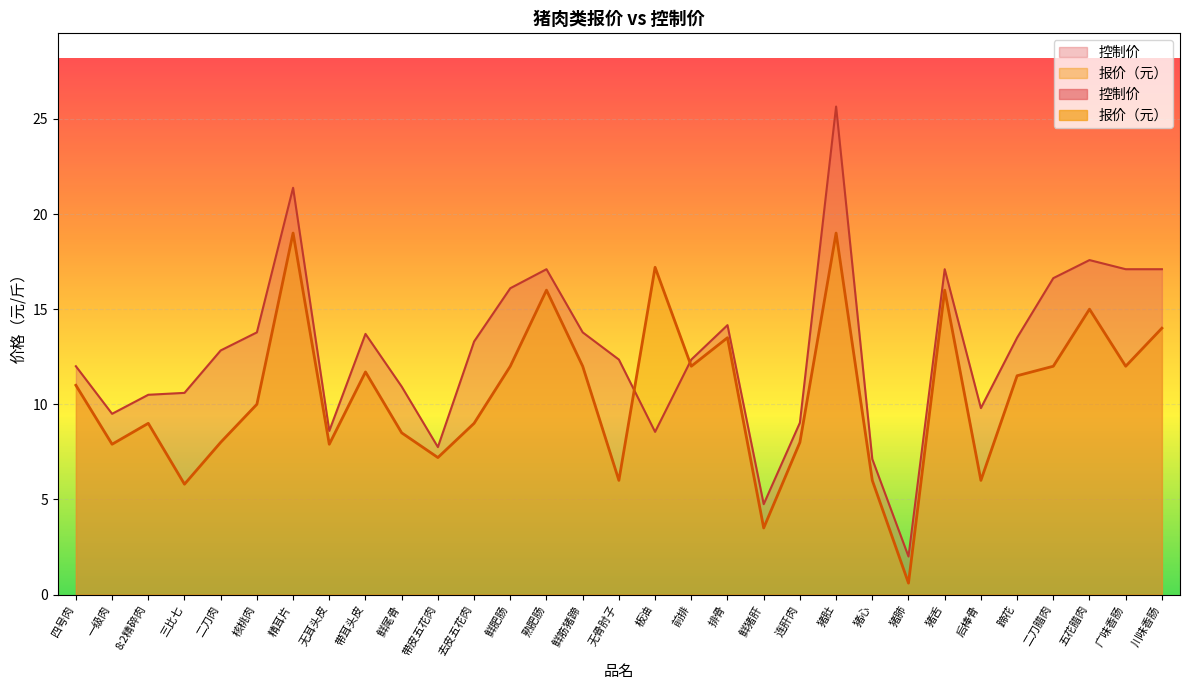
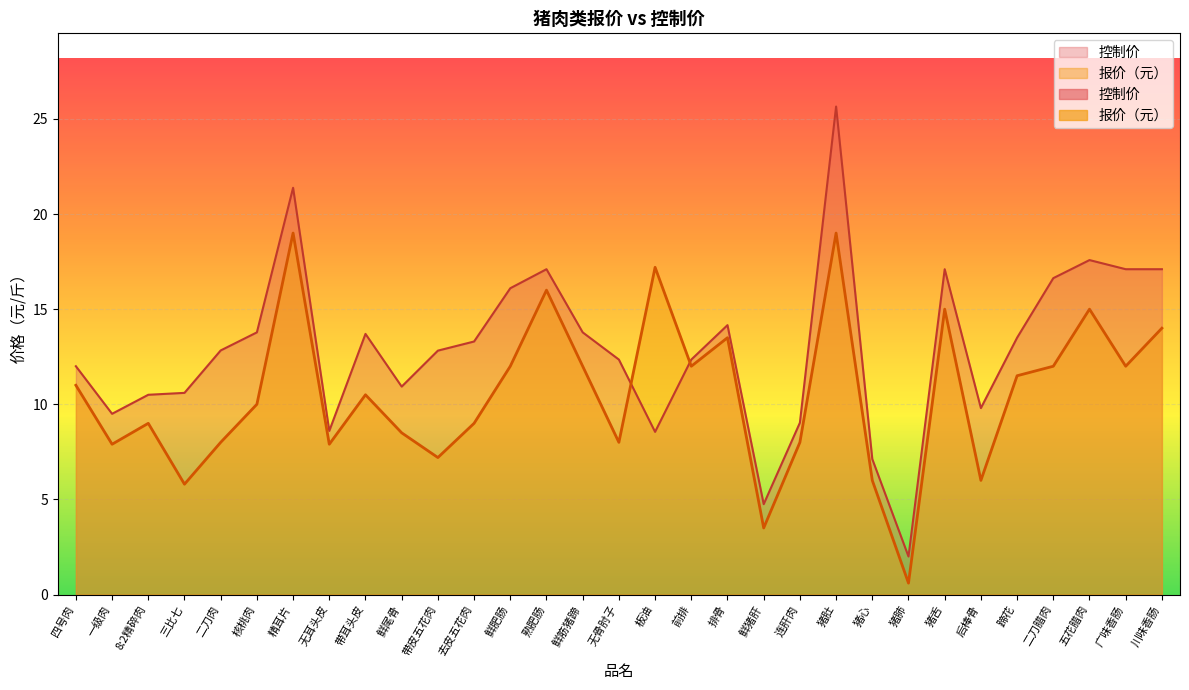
  {
    "控制价": {
      "四号肉": 12.0,
      "一级肉": 9.5,
      "8:2精碎肉": 10.5,
      "三比七": 10.6,
      "二刀肉": 12.8,
      "核桃肉": 13.8,
      "精耳片": 21.4,
      "无耳头皮": 8.6,
      "带耳头皮": 13.7,
      "鲜尾骨": 10.9,
-     "带皮五花肉": 7.8,
+     "带皮五花肉": 12.8,
      "去皮五花肉": 13.3,
      "鲜肥肠": 16.1,
      "熟肥肠": 17.1,
      "鲜筋猪蹄": 13.8,
      "无骨肘子": 12.4,
      "板油": 8.6,
      "前排": 12.4,
      "排骨": 14.2,
      "鲜猪肝": 4.8,
      "连肝肉": 9.0,
      "猪肚": 25.7,
      "猪心": 7.1,
      "猪肺": 2.0,
      "猪舌": 17.1,
      "后棒骨": 9.8,
      "蹄花": 13.5,
      "二刀腊肉": 16.6,
      "五花腊肉": 17.6,
      "广味香肠": 17.1,
      "川味香肠": 17.1
    },
    "报价（元）": {
      "四号肉": 11.0,
      "一级肉": 7.9,
      "8:2精碎肉": 9.0,
      "三比七": 5.8,
      "二刀肉": 8.0,
      "核桃肉": 10.0,
      "精耳片": 19.0,
      "无耳头皮": 7.9,
-     "带耳头皮": 11.7,
+     "带耳头皮": 10.5,
      "鲜尾骨": 8.5,
      "带皮五花肉": 7.2,
      "去皮五花肉": 9.0,
      "鲜肥肠": 12.0,
      "熟肥肠": 16.0,
      "鲜筋猪蹄": 12.0,
-     "无骨肘子": 6,
+     "无骨肘子": 8,
      "板油": 17.2,
      "前排": 12.0,
      "排骨": 13.5,
      "鲜猪肝": 3.5,
      "连肝肉": 8.0,
      "猪肚": 19.0,
      "猪心": 6.0,
      "猪肺": 0.6,
-     "猪舌": 16,
+     "猪舌": 15,
      "后棒骨": 6.0,
      "蹄花": 11.5,
      "二刀腊肉": 12.0,
      "五花腊肉": 15.0,
      "广味香肠": 12.0,
      "川味香肠": 14.0
    }
  }
